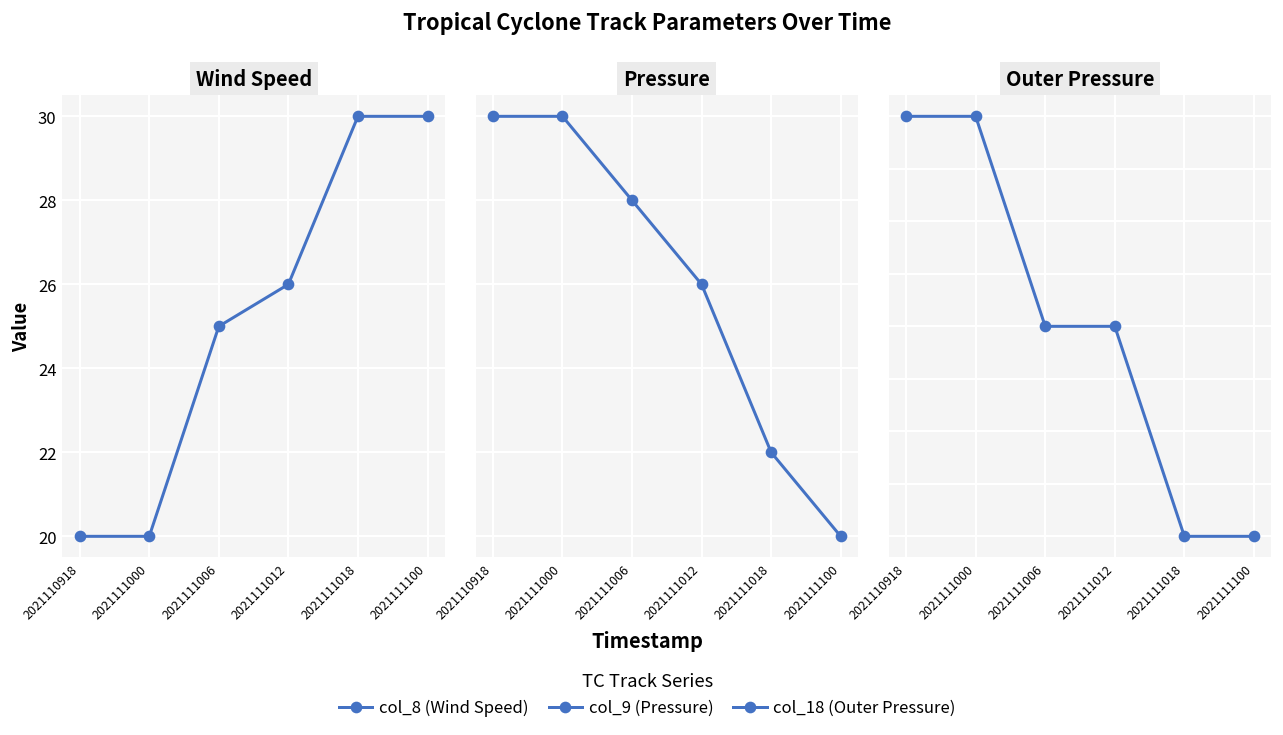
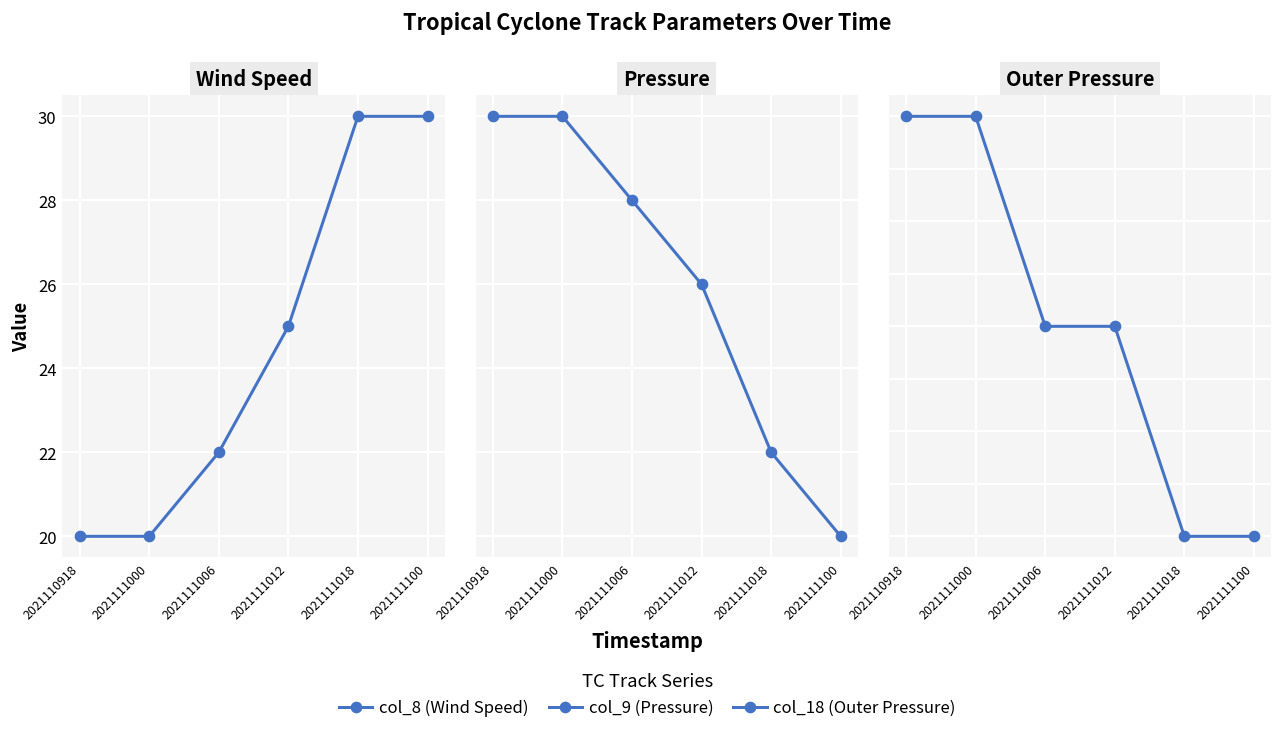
  {
    "Wind Speed": {
      "2021110918": 20,
      "2021111000": 20,
-     "2021111006": 25,
-     "2021111012": 26,
+     "2021111006": 22,
+     "2021111012": 25,
      "2021111018": 30,
      "2021111100": 30
    }
  }
